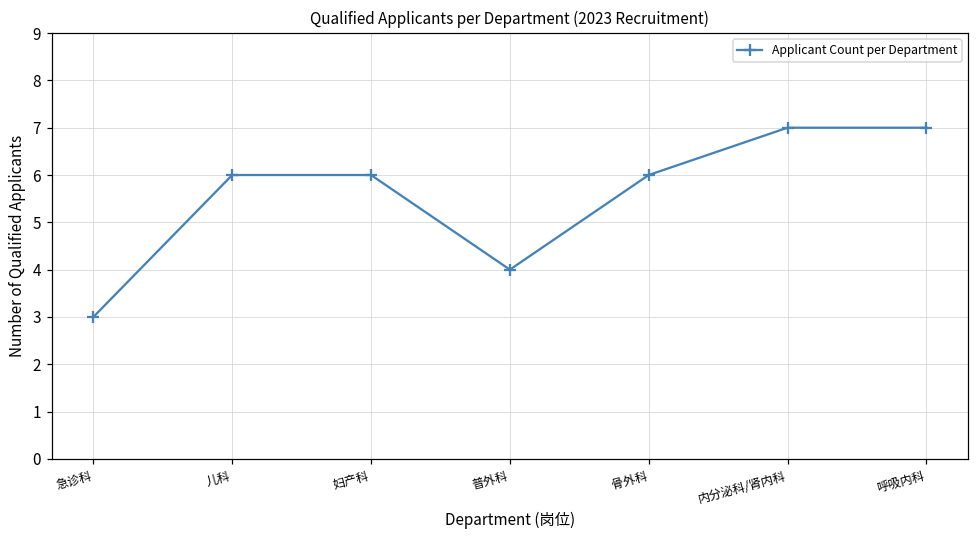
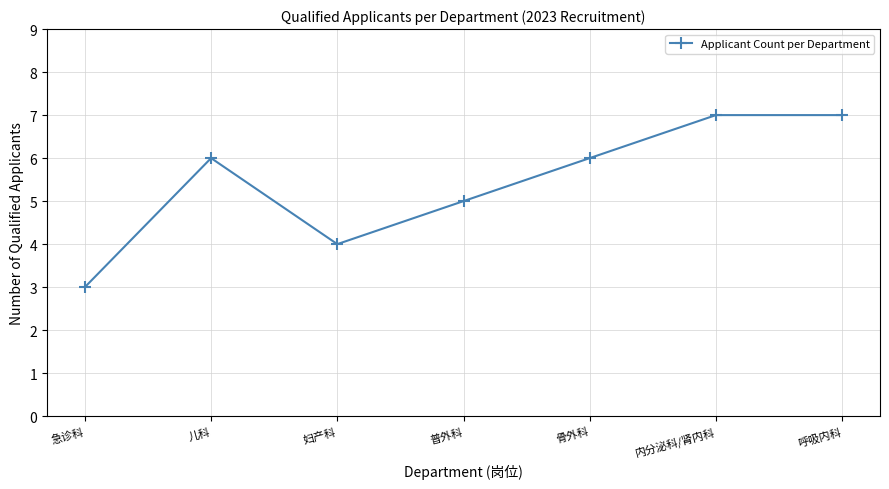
  {
    "急诊科": 3,
    "儿科": 6,
-   "妇产科": 6,
-   "普外科": 4,
+   "妇产科": 4,
+   "普外科": 5,
    "骨外科": 6,
    "内分泌科/肾内科": 7,
    "呼吸内科": 7
  }
